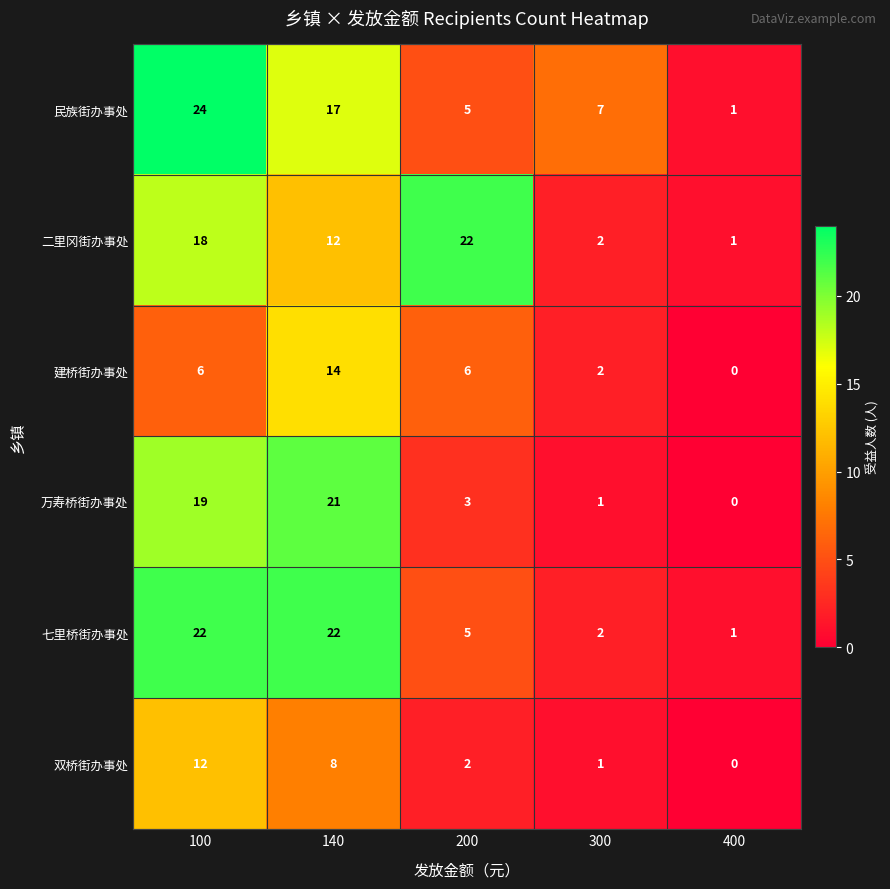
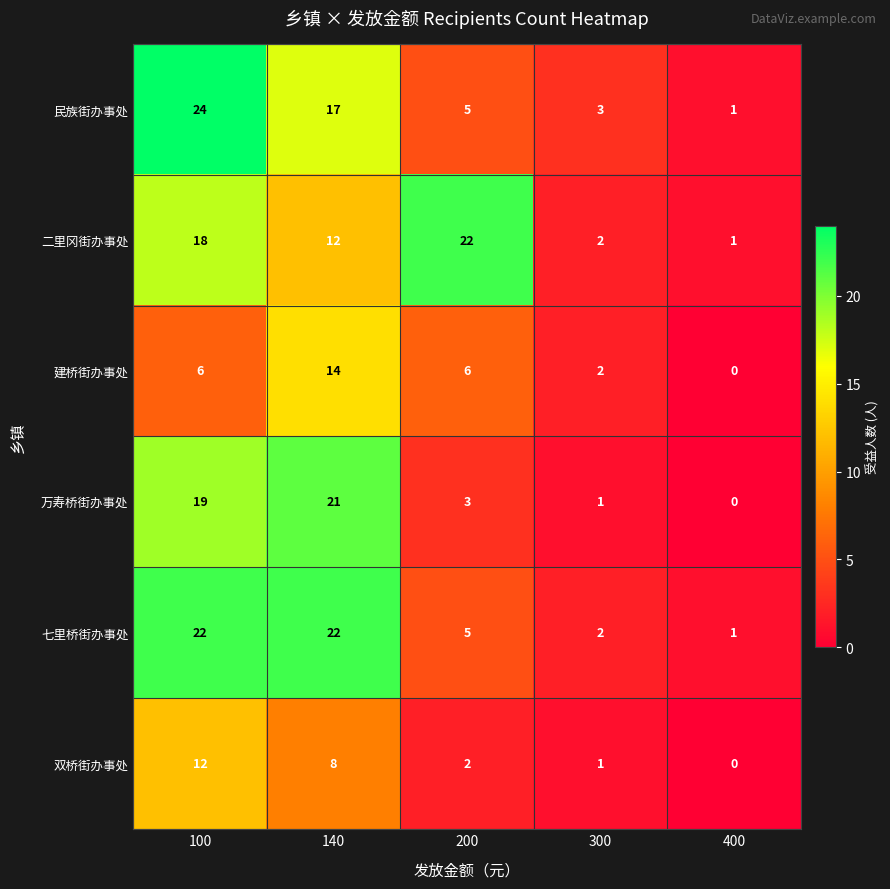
  {
    "民族街办事处": {
      "100": 24,
      "140": 17,
      "200": 5,
-     "300": 7,
+     "300": 3,
      "400": 1
    },
    "二里冈街办事处": {
      "100": 18,
      "140": 12,
      "200": 22,
      "300": 2,
      "400": 1
    },
    "建桥街办事处": {
      "100": 6,
      "140": 14,
      "200": 6,
      "300": 2,
      "400": 0
    },
    "万寿桥街办事处": {
      "100": 19,
      "140": 21,
      "200": 3,
      "300": 1,
      "400": 0
    },
    "七里桥街办事处": {
      "100": 22,
      "140": 22,
      "200": 5,
      "300": 2,
      "400": 1
    },
    "双桥街办事处": {
      "100": 12,
      "140": 8,
      "200": 2,
      "300": 1,
      "400": 0
    }
  }
